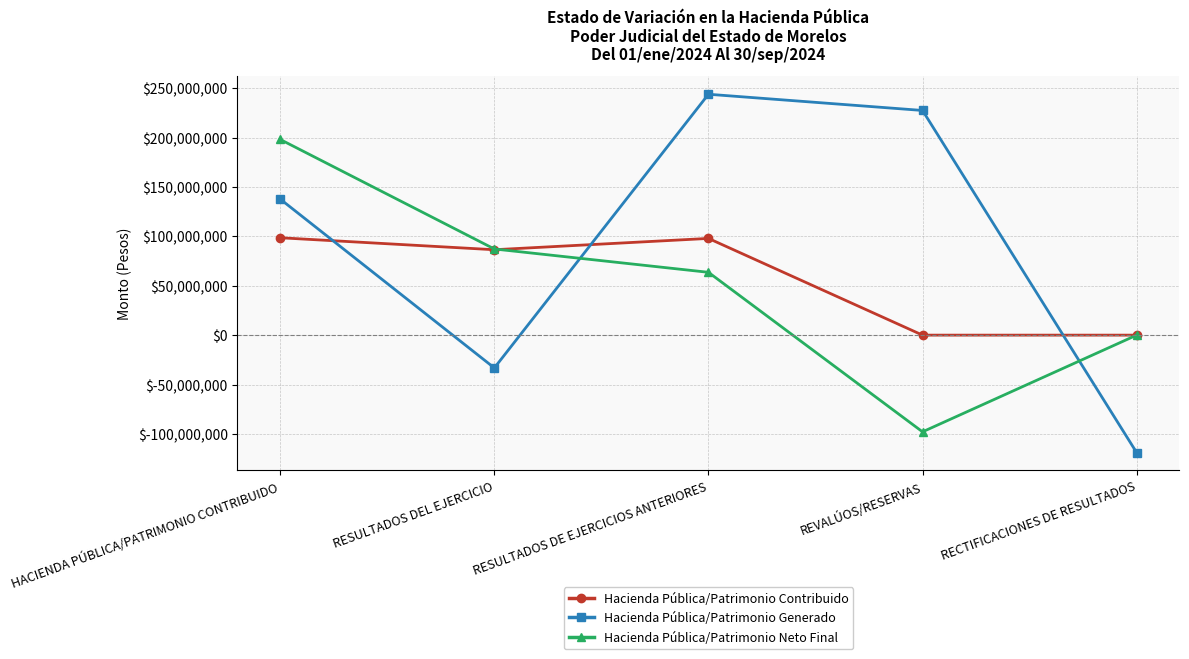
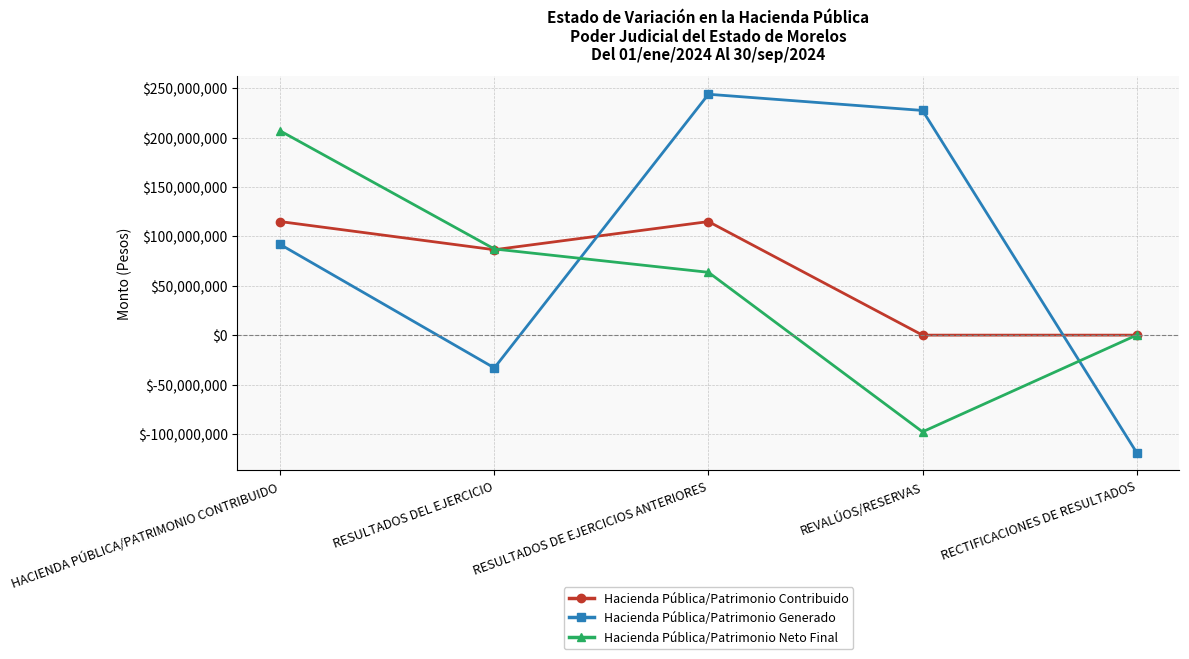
  {
    "Hacienda Pública/Patrimonio Contribuido": {
-     "HACIENDA PÚBLICA/PATRIMONIO CONTRIBUIDO": "$100,000,000",
-     "RESULTADOS DE EJERCICIOS ANTERIORES": "$100,000,000",
+     "HACIENDA PÚBLICA/PATRIMONIO CONTRIBUIDO": "$110,000,000",
+     "RESULTADOS DE EJERCICIOS ANTERIORES": "$110,000,000",
      "REVALÚOS/RESERVAS": "$0"
    },
    "Hacienda Pública/Patrimonio Generado": {
-     "HACIENDA PÚBLICA/PATRIMONIO CONTRIBUIDO": "$140,000,000",
+     "HACIENDA PÚBLICA/PATRIMONIO CONTRIBUIDO": "$90,000,000",
      "RESULTADOS DEL EJERCICIO": "$-30,000,000",
      "RESULTADOS DE EJERCICIOS ANTERIORES": "$240,000,000",
      "REVALÚOS/RESERVAS": "$230,000,000",
      "RECTIFICACIONES DE RESULTADOS": "$-120,000,000"
    },
    "Hacienda Pública/Patrimonio Neto Final": {
-     "HACIENDA PÚBLICA/PATRIMONIO CONTRIBUIDO": "$200,000,000",
+     "HACIENDA PÚBLICA/PATRIMONIO CONTRIBUIDO": "$210,000,000",
      "RESULTADOS DE EJERCICIOS ANTERIORES": "$60,000,000",
      "REVALÚOS/RESERVAS": "$-100,000,000"
    }
  }
